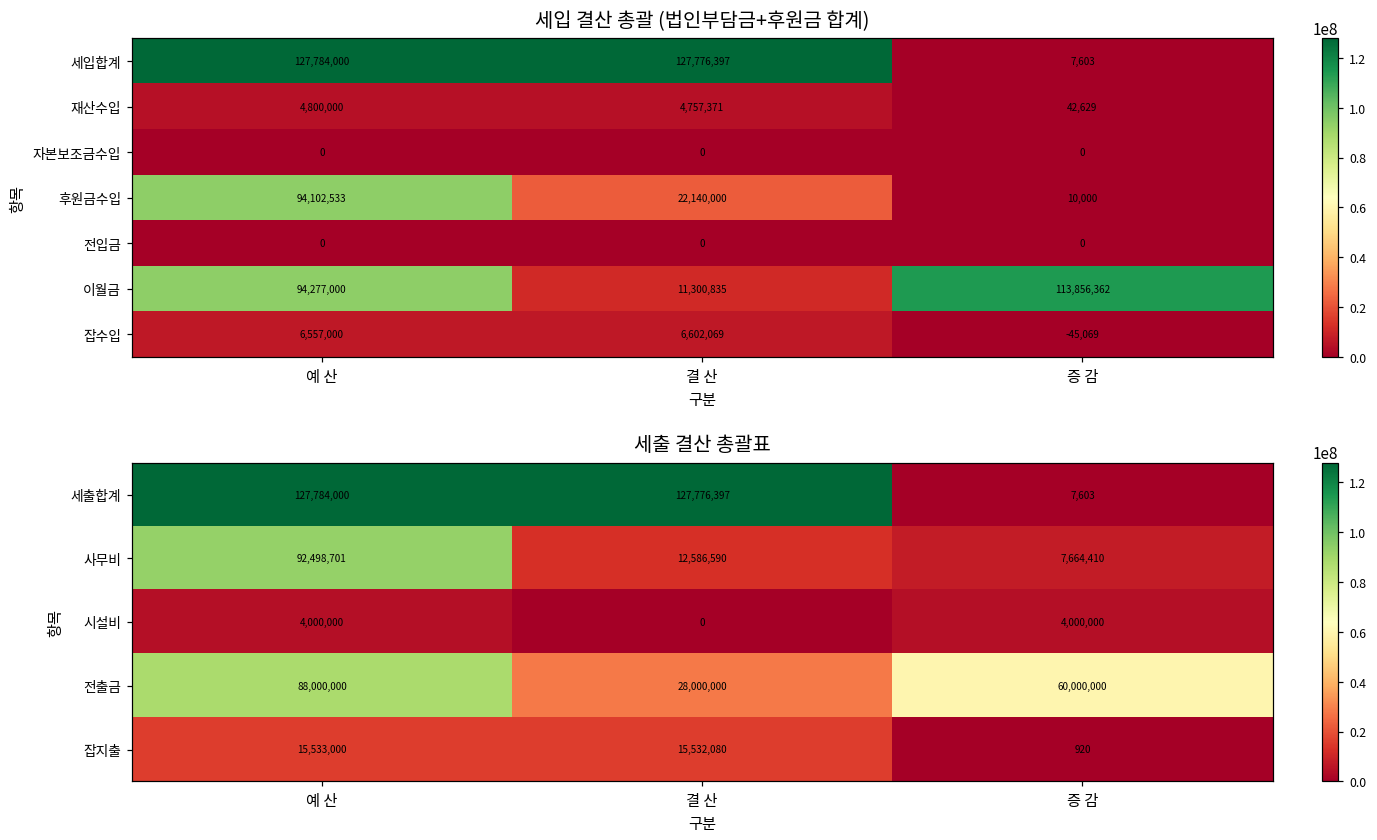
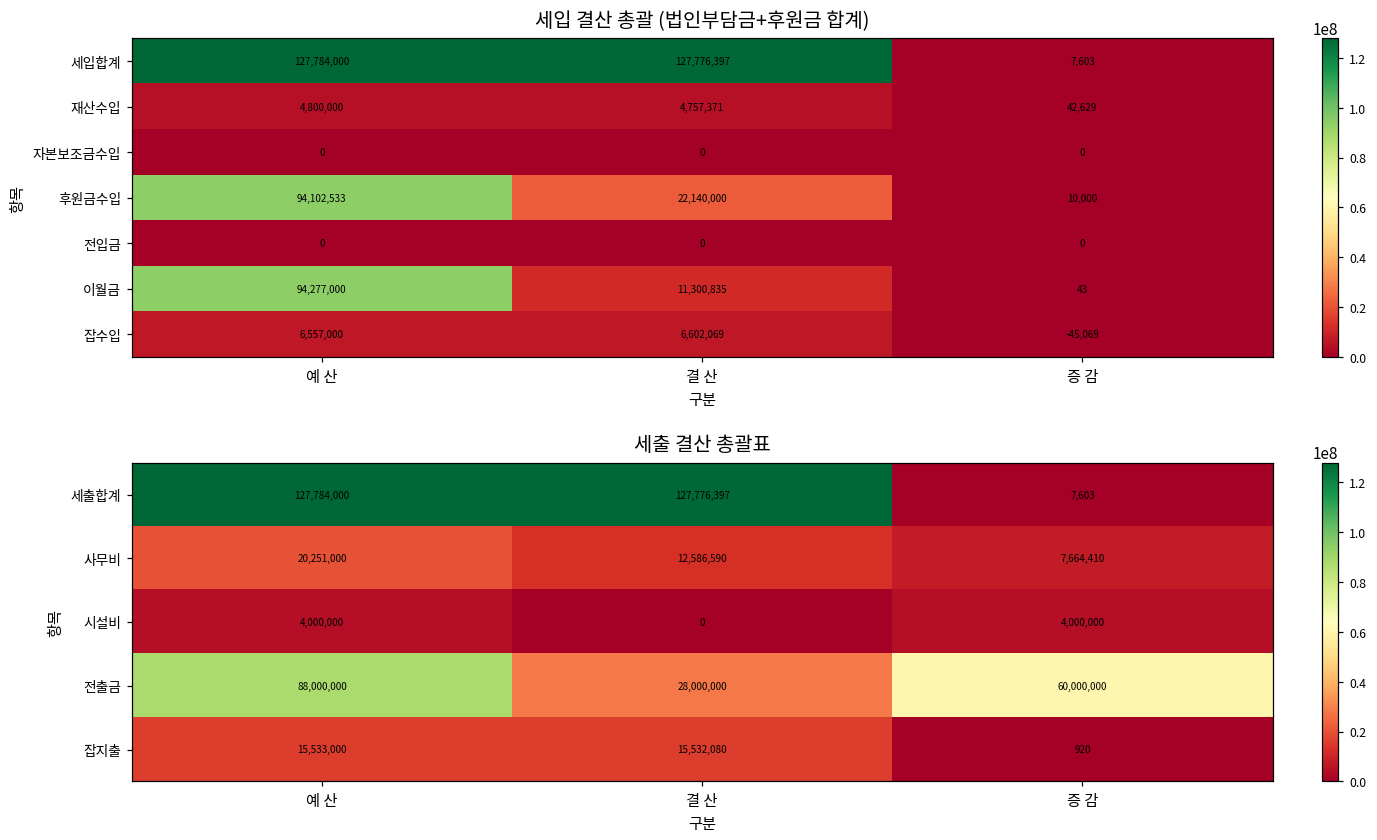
  {
    "세입 결산 총괄 (법인부담금+후원금 합계)": {
      "세입합계": {
        "예 산": "127,784,000",
        "결 산": "127,776,397",
        "증 감": "7,603"
      },
      "재산수입": {
        "예 산": "4,800,000",
        "결 산": "4,757,371",
        "증 감": "42,629"
      },
      "자본보조금수입": {
        "예 산": "0",
        "결 산": "0",
        "증 감": "0"
      },
      "후원금수입": {
        "예 산": "94,102,533",
        "결 산": "22,140,000",
        "증 감": "10,000"
      },
      "전입금": {
        "예 산": "0",
        "결 산": "0",
        "증 감": "0"
      },
      "이월금": {
        "예 산": "94,277,000",
        "결 산": "11,300,835",
-       "증 감": "113,856,362"
+       "증 감": "43"
      },
      "잡수입": {
        "예 산": "6,557,000",
        "결 산": "6,602,069",
        "증 감": "-45,069"
      }
    },
    "세출 결산 총괄표": {
      "세출합계": {
        "예 산": "127,784,000",
        "결 산": "127,776,397",
        "증 감": "7,603"
      },
      "사무비": {
-       "예 산": "92,498,701",
+       "예 산": "20,251,000",
        "결 산": "12,586,590",
        "증 감": "7,664,410"
      },
      "시설비": {
        "예 산": "4,000,000",
        "결 산": "0",
        "증 감": "4,000,000"
      },
      "전출금": {
        "예 산": "88,000,000",
        "결 산": "28,000,000",
        "증 감": "60,000,000"
      },
      "잡지출": {
        "예 산": "15,533,000",
        "결 산": "15,532,080",
        "증 감": "920"
      }
    }
  }
